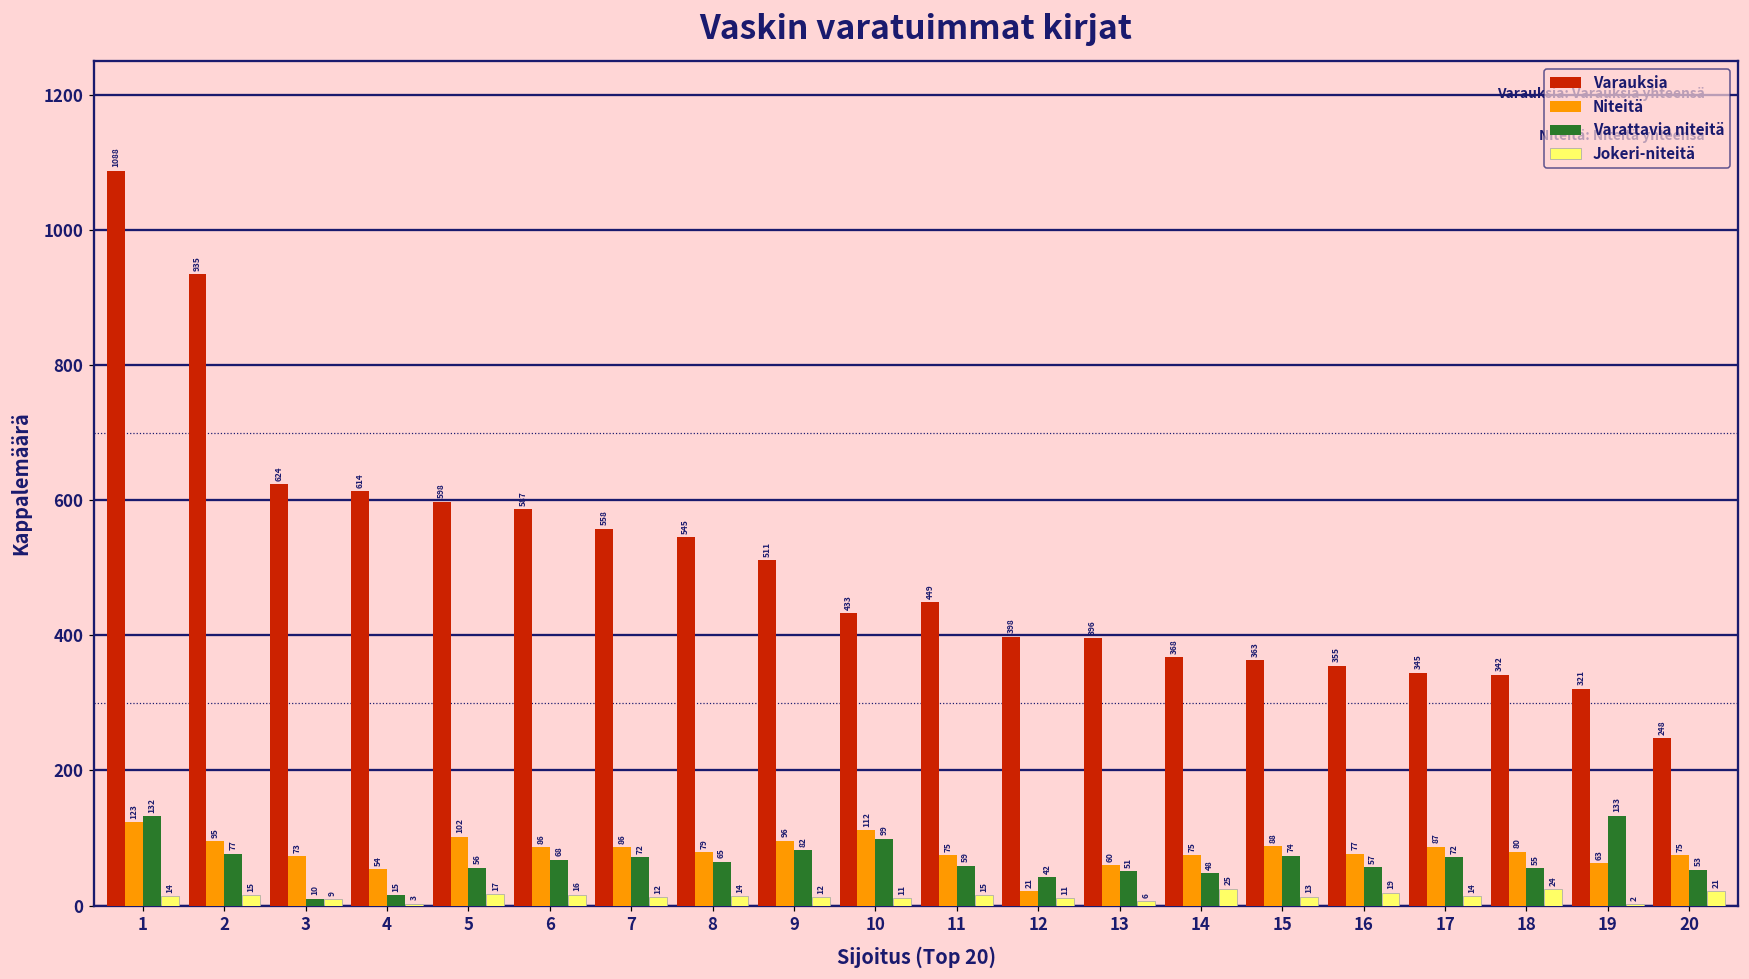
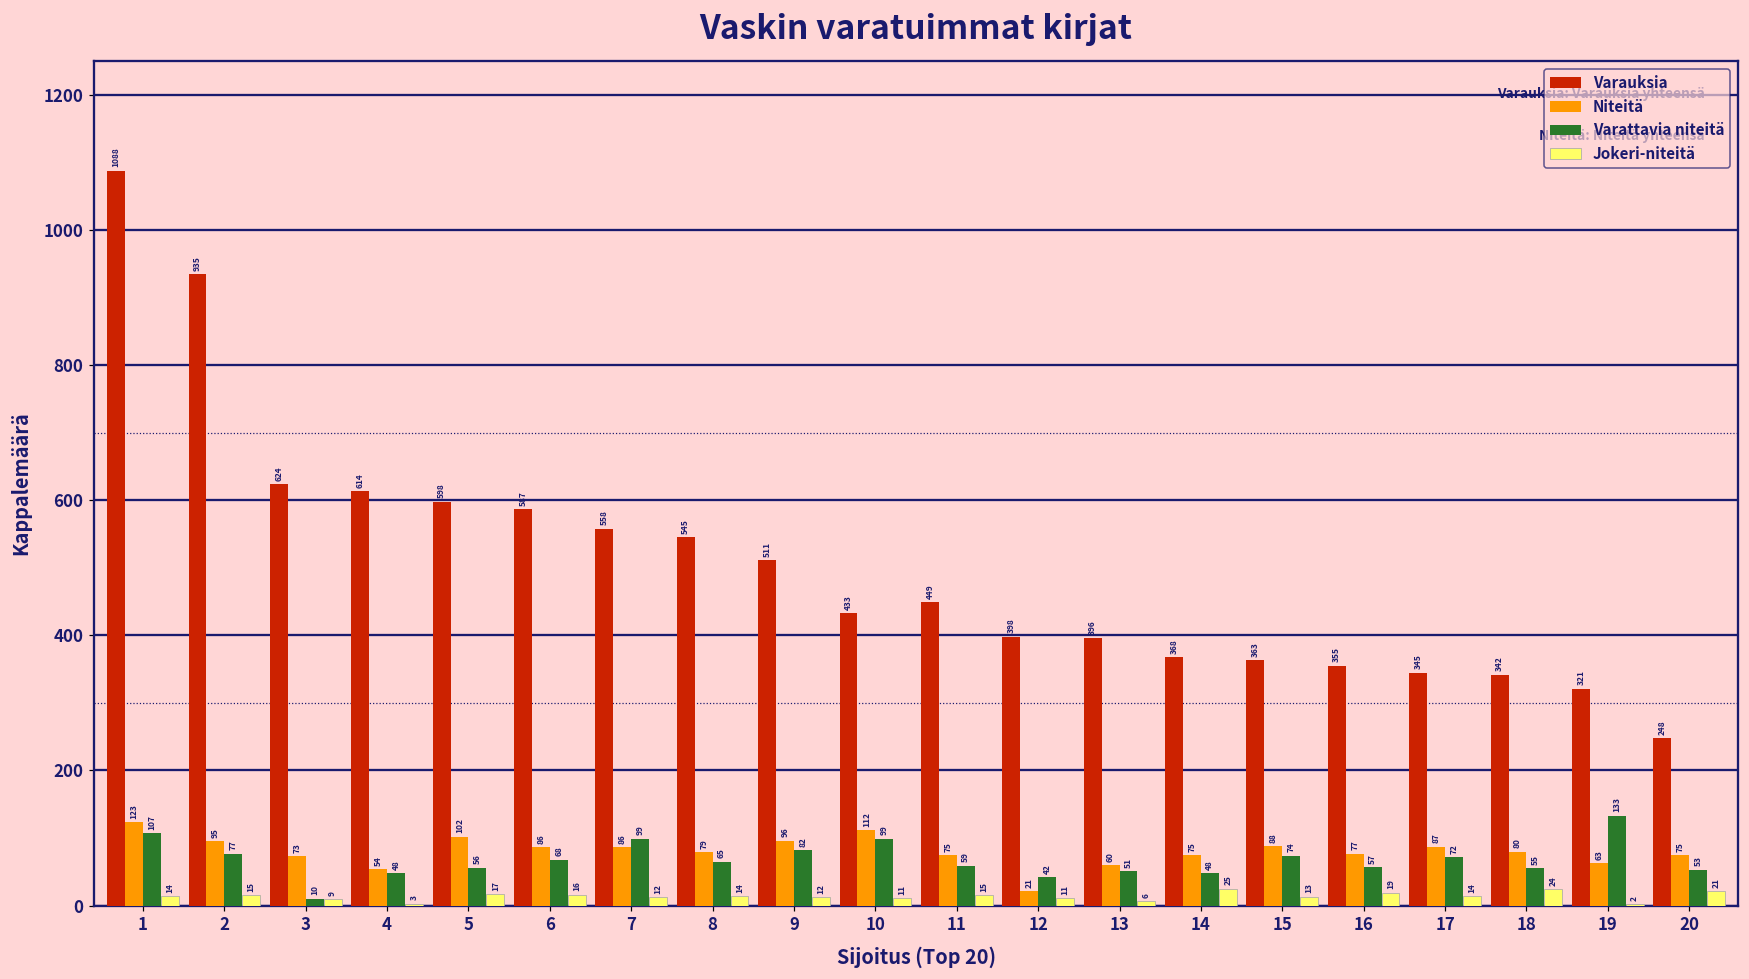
  {
    "Varauksia": {
      "1": 1088,
      "2": 935,
      "3": 624,
      "4": 614,
      "5": 598,
      "6": 587,
      "7": 558,
      "8": 545,
      "9": 511,
      "10": 433,
      "11": 449,
      "12": 398,
      "13": 396,
      "14": 368,
      "15": 363,
      "16": 355,
      "17": 345,
      "18": 342,
      "19": 321,
      "20": 248
    },
    "Niteitä": {
      "1": 123,
      "2": 95,
      "3": 73,
      "4": 54,
      "5": 102,
      "6": 86,
      "7": 86,
      "8": 79,
      "9": 96,
      "10": 112,
      "11": 75,
      "12": 21,
      "13": 60,
      "14": 75,
      "15": 88,
      "16": 77,
      "17": 87,
      "18": 80,
      "19": 63,
      "20": 75
    },
    "Varattavia niteitä": {
-     "1": 132,
+     "1": 107,
      "2": 77,
      "3": 10,
-     "4": 15,
+     "4": 48,
      "5": 56,
      "6": 68,
-     "7": 72,
+     "7": 99,
      "8": 65,
      "9": 82,
      "10": 99,
      "11": 59,
      "12": 42,
      "13": 51,
      "14": 48,
      "15": 74,
      "16": 57,
      "17": 72,
      "18": 55,
      "19": 133,
      "20": 53
    },
    "Jokeri-niteitä": {
      "1": 14,
      "2": 15,
      "3": 9,
      "4": 3,
      "5": 17,
      "6": 16,
      "7": 12,
      "8": 14,
      "9": 12,
      "10": 11,
      "11": 15,
      "12": 11,
      "13": 6,
      "14": 25,
      "15": 13,
      "16": 19,
      "17": 14,
      "18": 24,
      "19": 2,
      "20": 21
    }
  }
